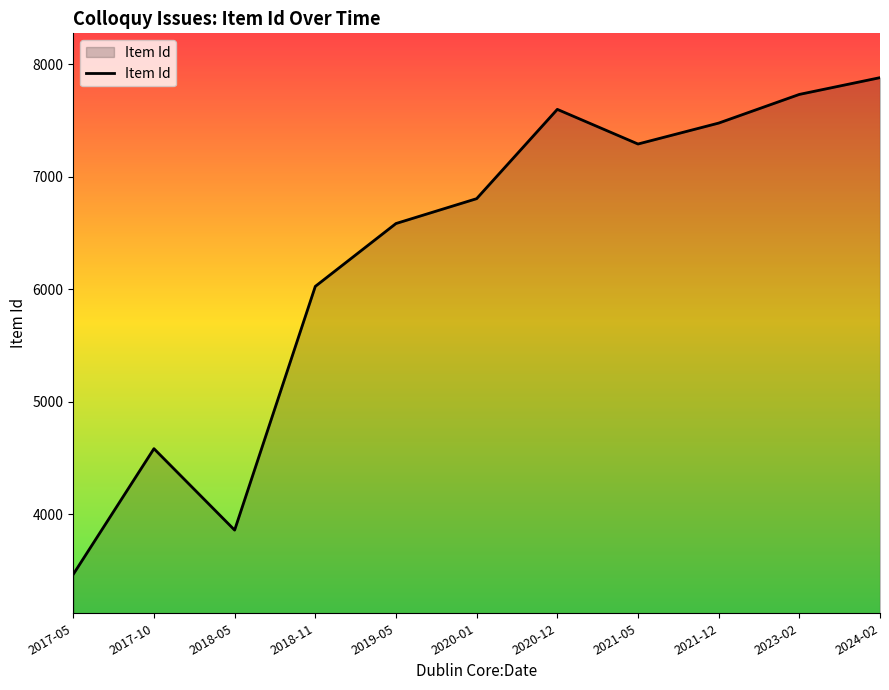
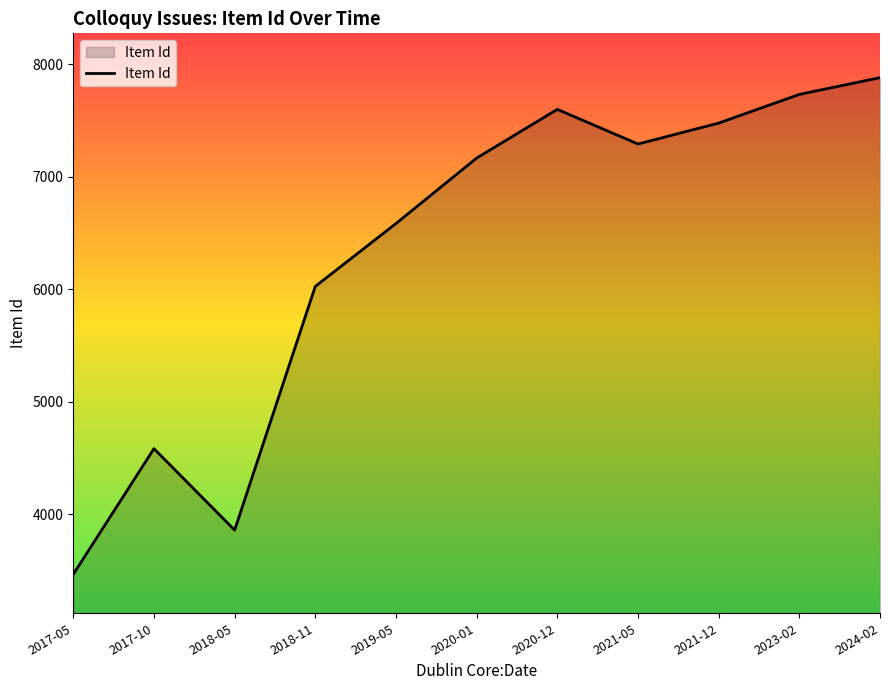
  {
    "2017-05": 3470,
    "2017-10": 4580,
    "2018-05": 3860,
    "2018-11": 6030,
    "2019-05": 6590,
-   "2020-01": 6810,
+   "2020-01": 7170,
    "2020-12": 7600,
    "2021-05": 7290,
    "2021-12": 7480,
    "2023-02": 7730,
    "2024-02": 7880
  }
